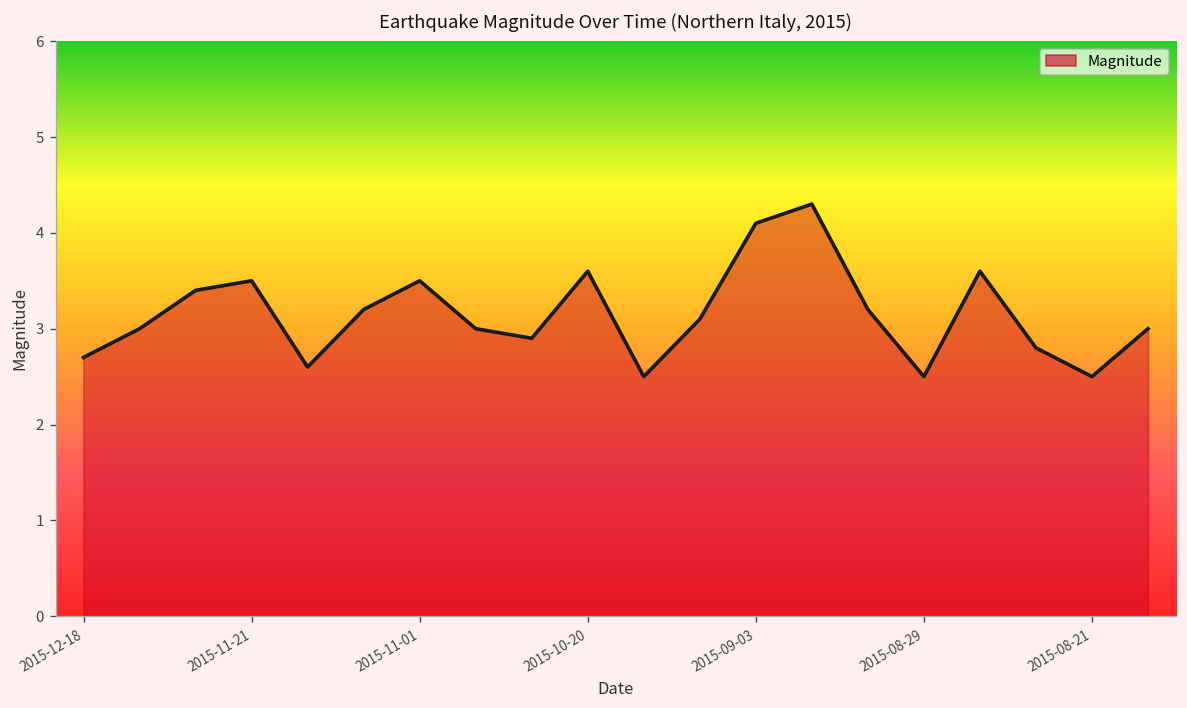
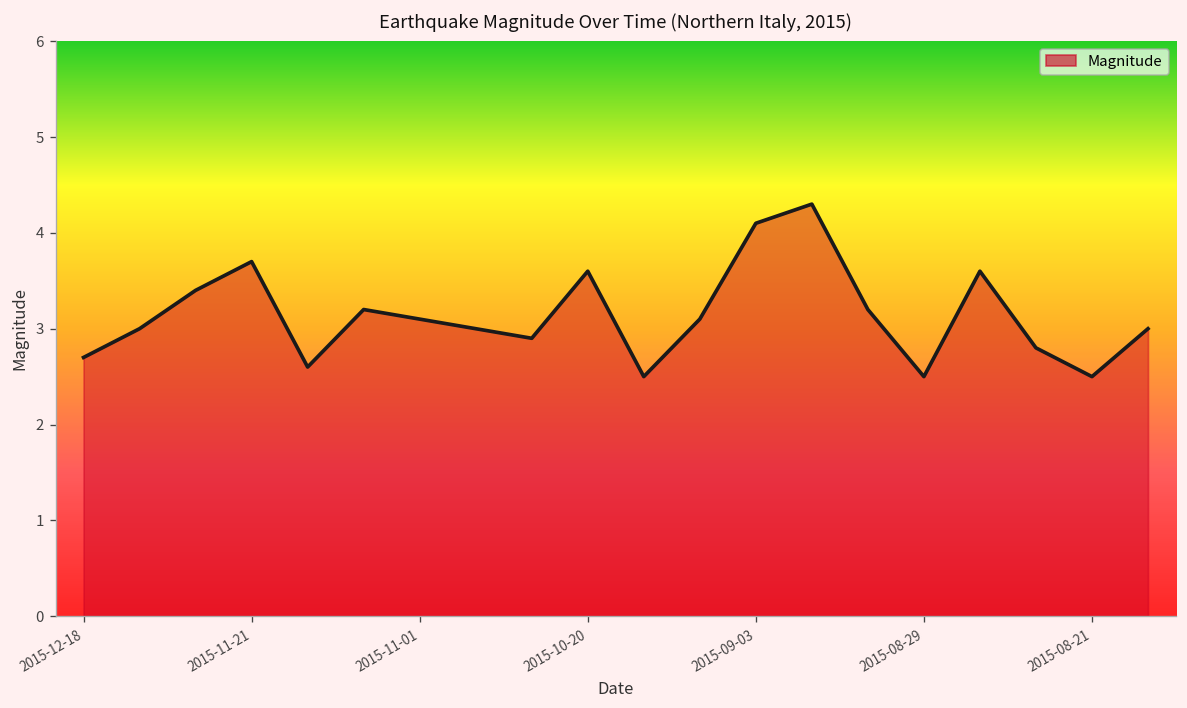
  {
    "2015-12-18": 2.7,
-   "2015-11-21": 3.5,
-   "2015-11-01": 3.5,
+   "2015-11-21": 3.7,
+   "2015-11-01": 3.1,
    "2015-09-03": 4.1,
    "2015-08-21": 2.5
  }
